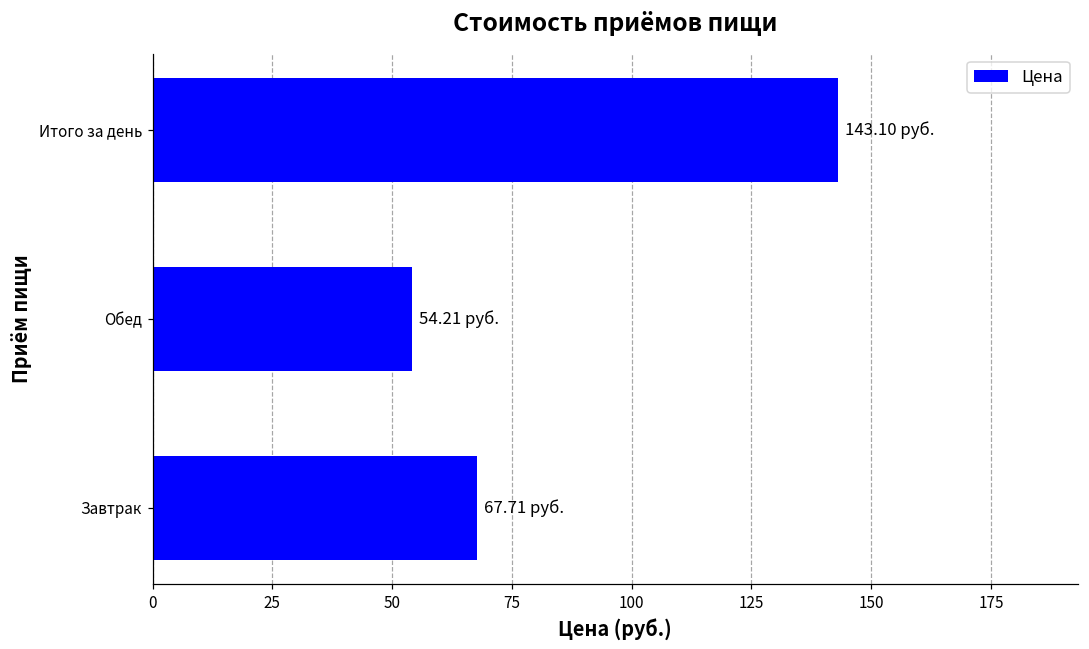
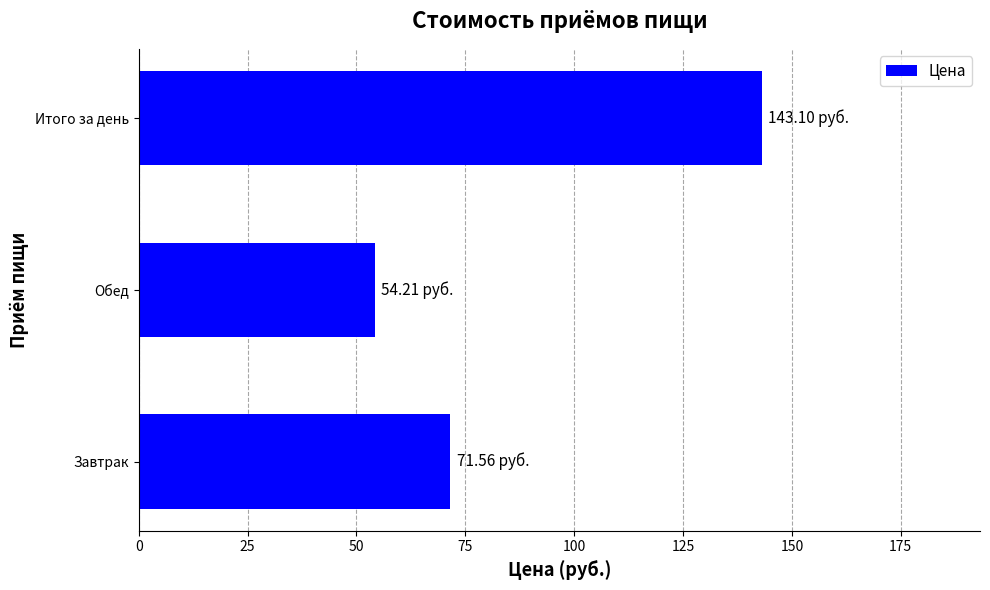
  {
    "Итого за день": 143.10,
    "Обед": 54.21,
-   "Завтрак": 67.71
+   "Завтрак": 71.56
  }
